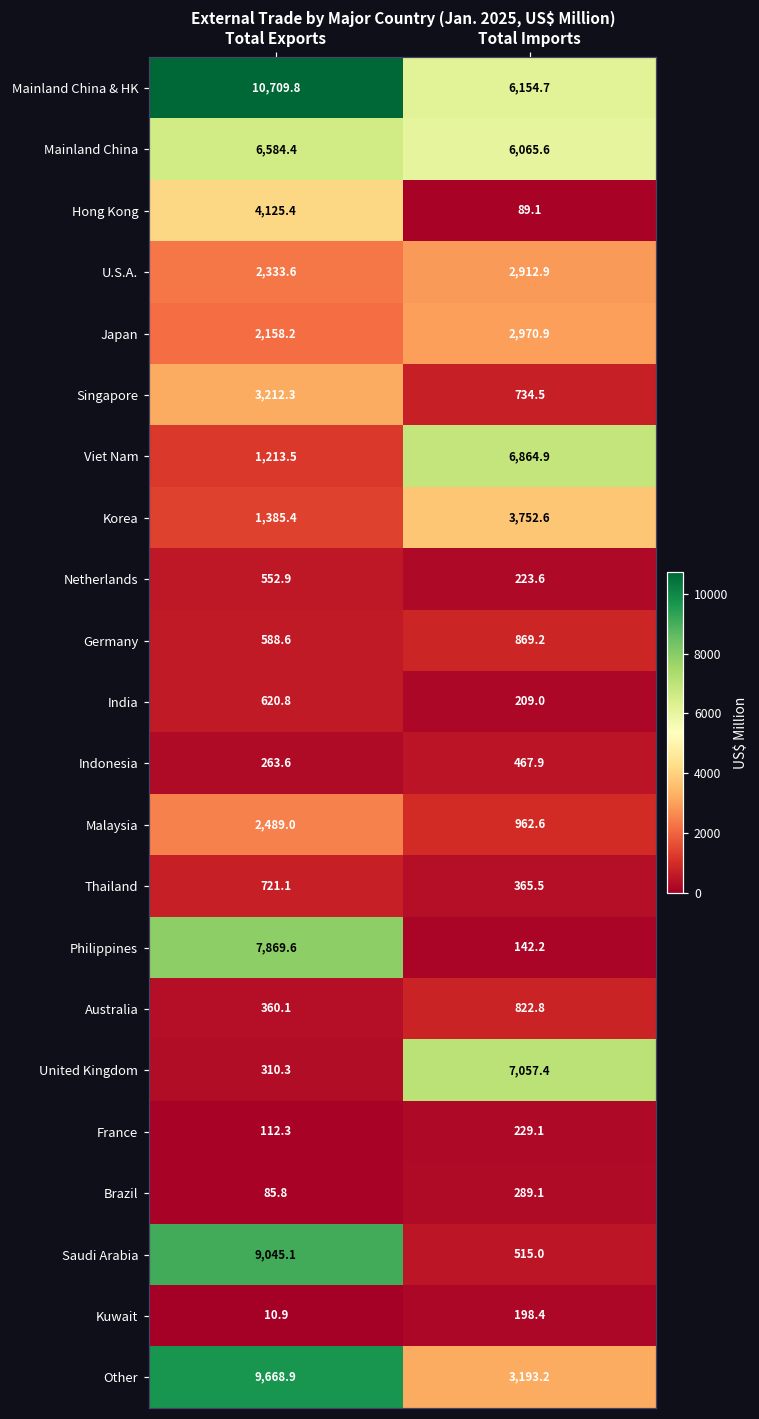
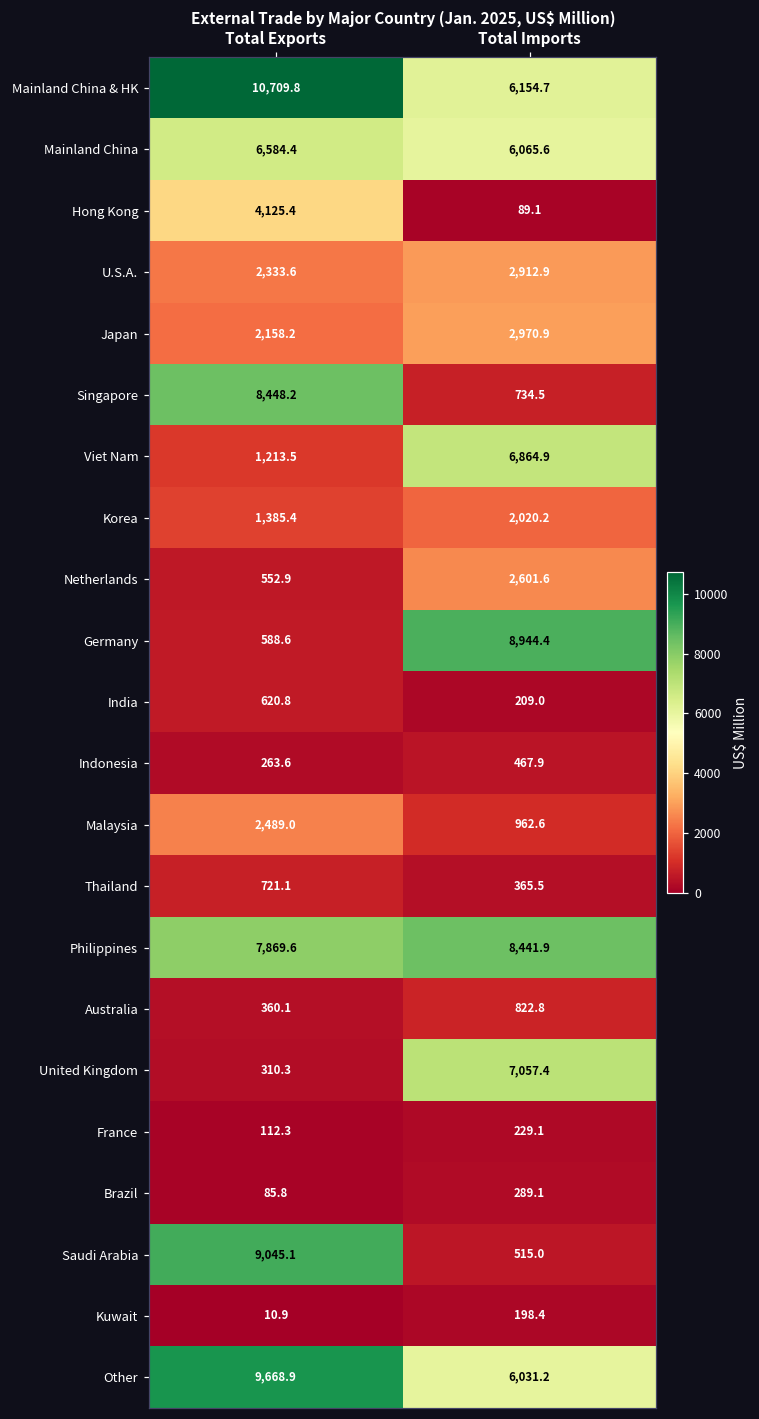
  {
    "Mainland China & HK": {
      "Total Exports": "10,709.8",
      "Total Imports": "6,154.7"
    },
    "Mainland China": {
      "Total Exports": "6,584.4",
      "Total Imports": "6,065.6"
    },
    "Hong Kong": {
      "Total Exports": "4,125.4",
      "Total Imports": "89.1"
    },
    "U.S.A.": {
      "Total Exports": "2,333.6",
      "Total Imports": "2,912.9"
    },
    "Japan": {
      "Total Exports": "2,158.2",
      "Total Imports": "2,970.9"
    },
    "Singapore": {
-     "Total Exports": "3,212.3",
+     "Total Exports": "8,448.2",
      "Total Imports": "734.5"
    },
    "Viet Nam": {
      "Total Exports": "1,213.5",
      "Total Imports": "6,864.9"
    },
    "Korea": {
      "Total Exports": "1,385.4",
-     "Total Imports": "3,752.6"
+     "Total Imports": "2,020.2"
    },
    "Netherlands": {
      "Total Exports": "552.9",
-     "Total Imports": "223.6"
+     "Total Imports": "2,601.6"
    },
    "Germany": {
      "Total Exports": "588.6",
-     "Total Imports": "869.2"
+     "Total Imports": "8,944.4"
    },
    "India": {
      "Total Exports": "620.8",
      "Total Imports": "209.0"
    },
    "Indonesia": {
      "Total Exports": "263.6",
      "Total Imports": "467.9"
    },
    "Malaysia": {
      "Total Exports": "2,489.0",
      "Total Imports": "962.6"
    },
    "Thailand": {
      "Total Exports": "721.1",
      "Total Imports": "365.5"
    },
    "Philippines": {
      "Total Exports": "7,869.6",
-     "Total Imports": "142.2"
+     "Total Imports": "8,441.9"
    },
    "Australia": {
      "Total Exports": "360.1",
      "Total Imports": "822.8"
    },
    "United Kingdom": {
      "Total Exports": "310.3",
      "Total Imports": "7,057.4"
    },
    "France": {
      "Total Exports": "112.3",
      "Total Imports": "229.1"
    },
    "Brazil": {
      "Total Exports": "85.8",
      "Total Imports": "289.1"
    },
    "Saudi Arabia": {
      "Total Exports": "9,045.1",
      "Total Imports": "515.0"
    },
    "Kuwait": {
      "Total Exports": "10.9",
      "Total Imports": "198.4"
    },
    "Other": {
      "Total Exports": "9,668.9",
-     "Total Imports": "3,193.2"
+     "Total Imports": "6,031.2"
    }
  }
